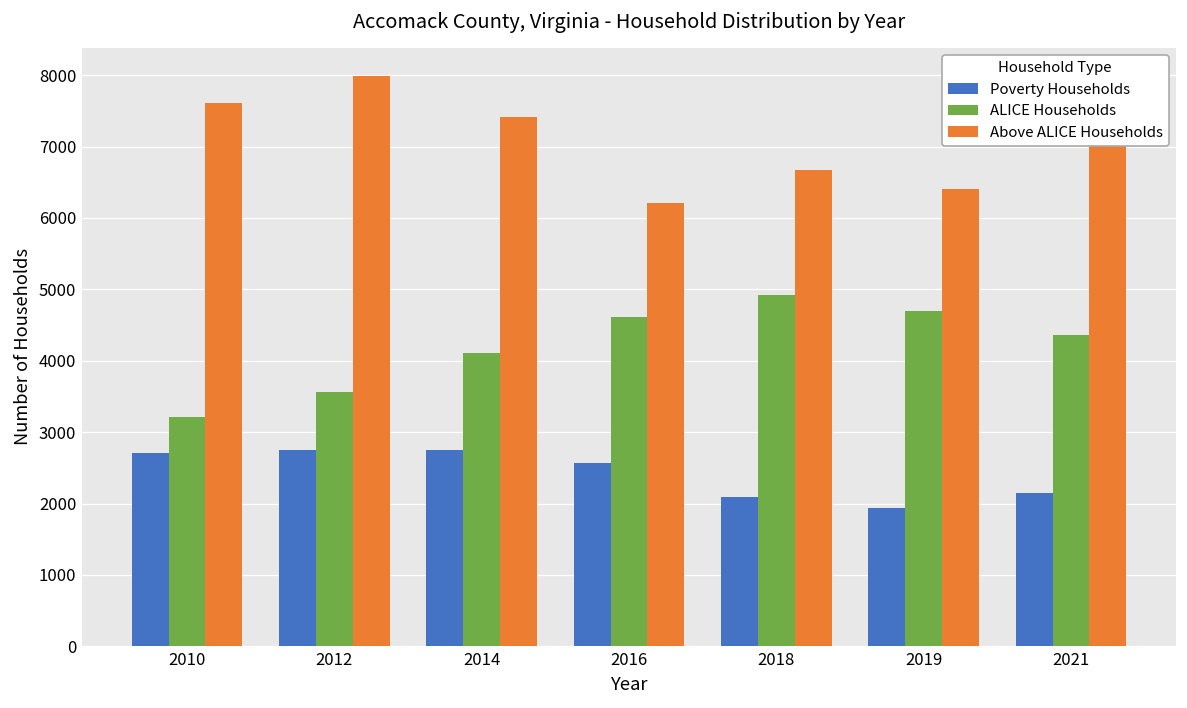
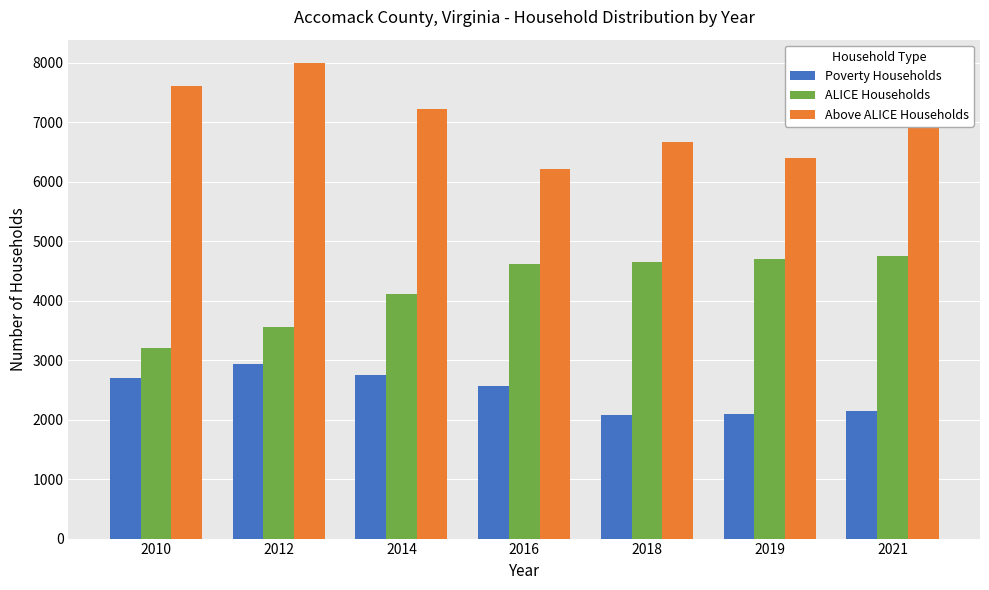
  {
    "Poverty Households": {
      "2010": 2700,
-     "2012": 2800,
+     "2012": 2900,
      "2014": 2800,
      "2016": 2600,
      "2018": 2100,
-     "2019": 1900,
+     "2019": 2100,
      "2021": 2100
    },
    "ALICE Households": {
      "2010": 3200,
      "2012": 3600,
      "2014": 4100,
      "2016": 4600,
-     "2018": 4900,
+     "2018": 4600,
      "2019": 4700,
-     "2021": 4400
+     "2021": 4700
    },
    "Above ALICE Households": {
      "2010": 7600,
      "2012": 8000,
-     "2014": 7400,
+     "2014": 7200,
      "2016": 6200,
      "2018": 6700,
      "2019": 6400
    }
  }
